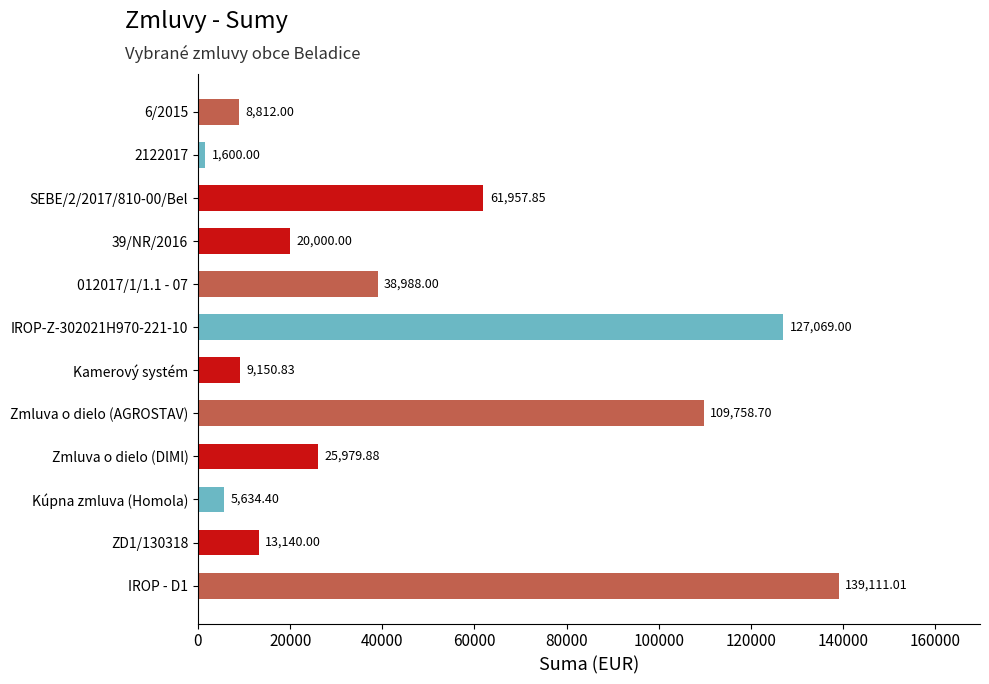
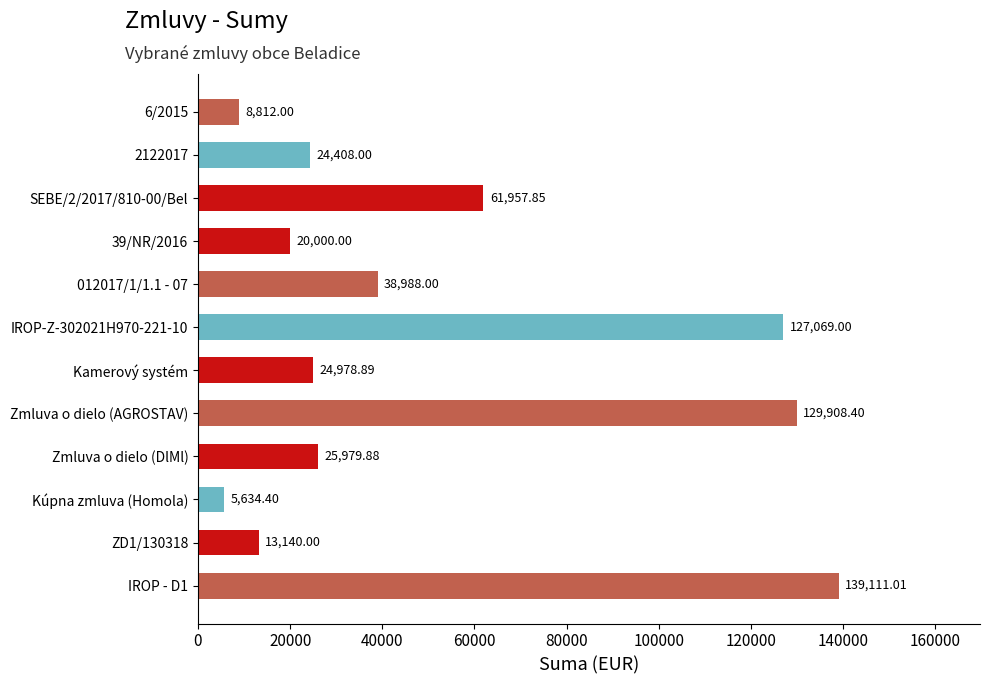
  {
    "6/2015": "8,812.00",
-   "2122017": "1,600.00",
+   "2122017": "24,408.00",
    "SEBE/2/2017/810-00/Bel": "61,957.85",
    "39/NR/2016": "20,000.00",
    "012017/1/1.1 - 07": "38,988.00",
    "IROP-Z-302021H970-221-10": "127,069.00",
-   "Kamerový systém": "9,150.83",
-   "Zmluva o dielo (AGROSTAV)": "109,758.70",
+   "Kamerový systém": "24,978.89",
+   "Zmluva o dielo (AGROSTAV)": "129,908.40",
    "Zmluva o dielo (DlMl)": "25,979.88",
    "Kúpna zmluva (Homola)": "5,634.40",
    "ZD1/130318": "13,140.00",
    "IROP - D1": "139,111.01"
  }
